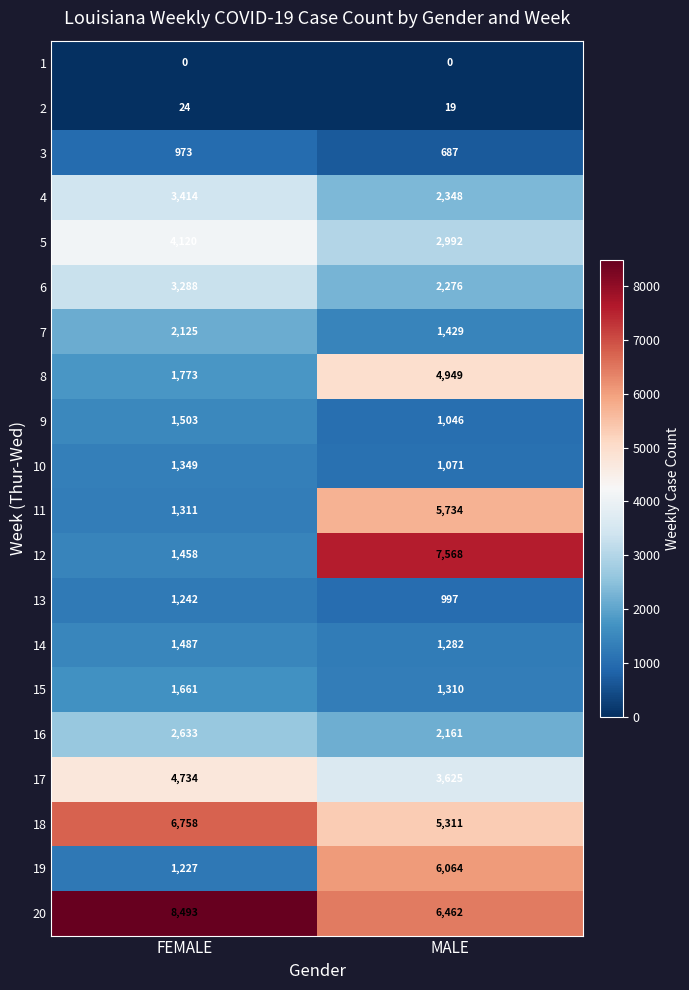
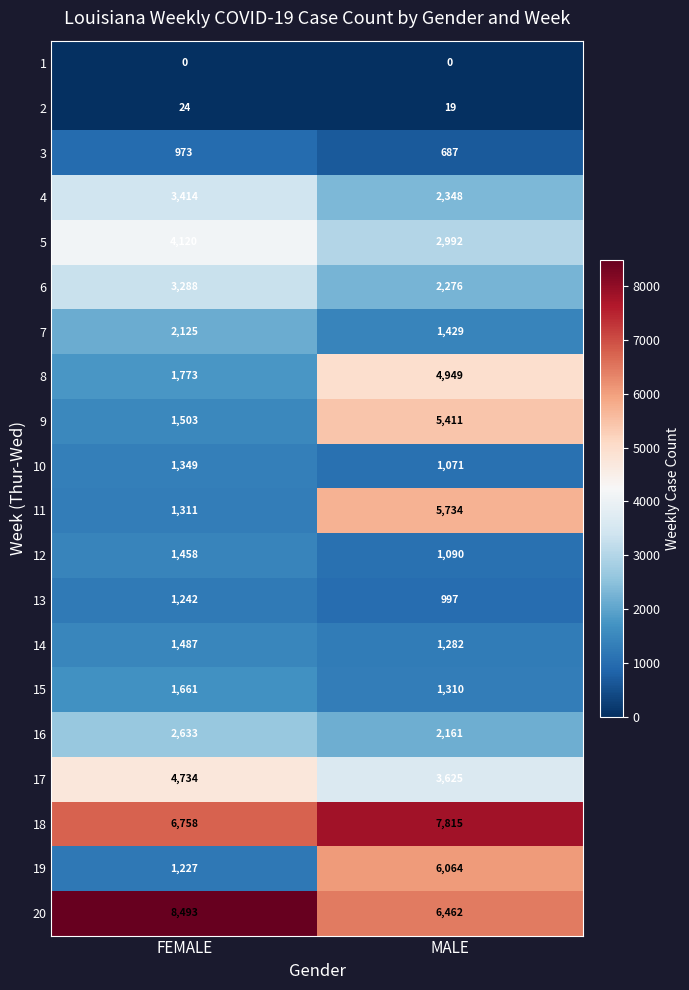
  {
    "1": {
      "FEMALE": "0",
      "MALE": "0"
    },
    "2": {
      "FEMALE": "24",
      "MALE": "19"
    },
    "3": {
      "FEMALE": "973",
      "MALE": "687"
    },
    "4": {
      "MALE": "2,348"
    },
    "5": {
      "MALE": "2,992"
    },
    "6": {
      "FEMALE": "3,288",
      "MALE": "2,276"
    },
    "7": {
      "FEMALE": "2,125",
      "MALE": "1,429"
    },
    "8": {
      "FEMALE": "1,773",
      "MALE": "4,949"
    },
    "9": {
      "FEMALE": "1,503",
-     "MALE": "1,046"
+     "MALE": "5,411"
    },
    "10": {
      "FEMALE": "1,349",
      "MALE": "1,071"
    },
    "11": {
      "FEMALE": "1,311",
      "MALE": "5,734"
    },
    "12": {
      "FEMALE": "1,458",
-     "MALE": "7,568"
+     "MALE": "1,090"
    },
    "13": {
      "FEMALE": "1,242",
      "MALE": "997"
    },
    "14": {
      "FEMALE": "1,487",
      "MALE": "1,282"
    },
    "15": {
      "FEMALE": "1,661",
      "MALE": "1,310"
    },
    "16": {
      "FEMALE": "2,633",
      "MALE": "2,161"
    },
    "17": {
      "FEMALE": "4,734"
    },
    "18": {
      "FEMALE": "6,758",
-     "MALE": "5,311"
+     "MALE": "7,815"
    },
    "19": {
      "FEMALE": "1,227",
      "MALE": "6,064"
    },
    "20": {
      "FEMALE": "8,493",
      "MALE": "6,462"
    }
  }
